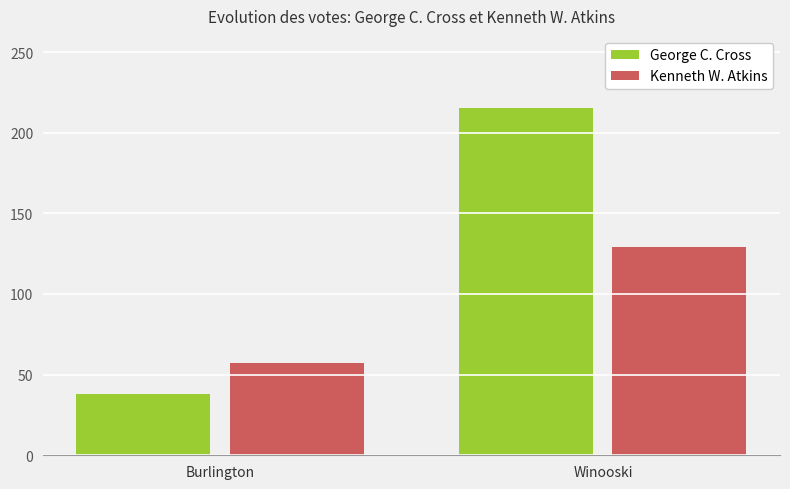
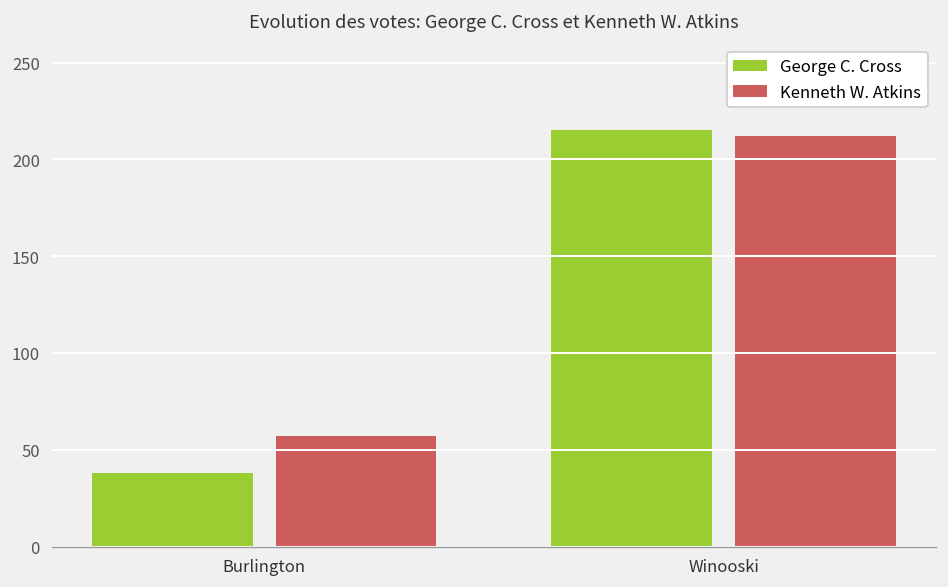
  {
    "George C. Cross": {
      "Burlington": 38,
      "Winooski": 215
    },
    "Kenneth W. Atkins": {
      "Burlington": 57,
-     "Winooski": 129
+     "Winooski": 212
    }
  }
